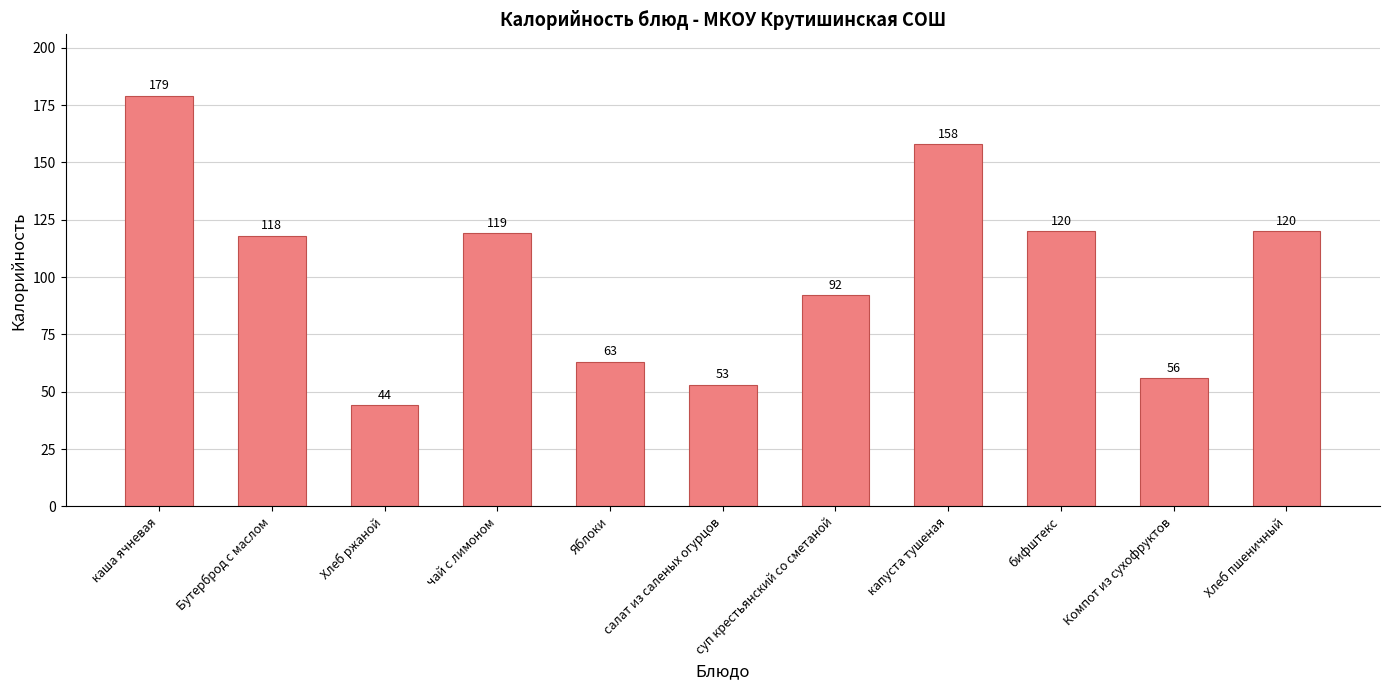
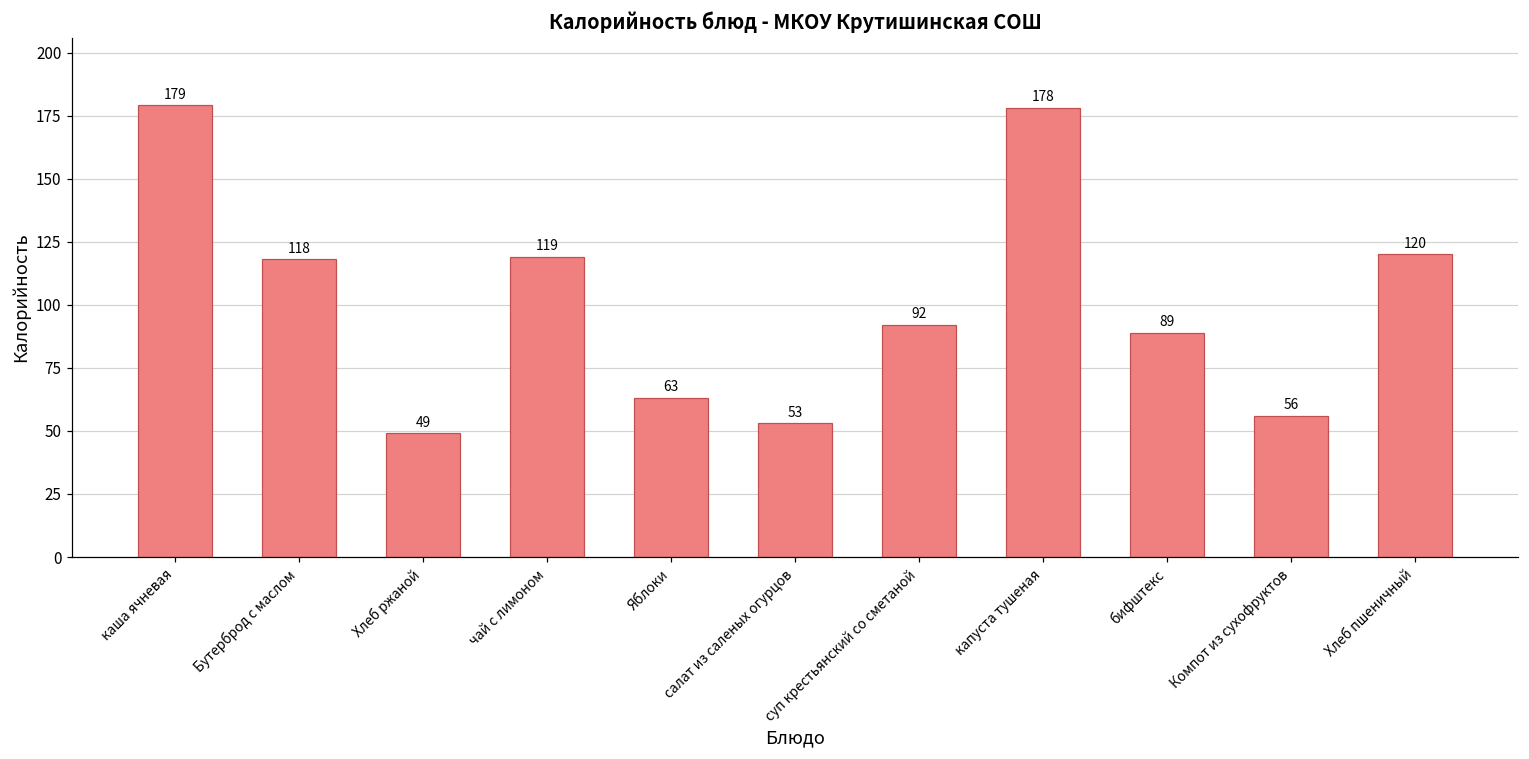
  {
    "каша ячневая": 179,
    "Бутерброд с маслом": 118,
-   "Хлеб ржаной": 44,
+   "Хлеб ржаной": 49,
    "чай с лимоном": 119,
    "Яблоки": 63,
    "салат из саленых огурцов": 53,
    "суп крестьянский со сметаной": 92,
-   "капуста тушеная": 158,
-   "бифштекс": 120,
+   "капуста тушеная": 178,
+   "бифштекс": 89,
    "Компот из сухофруктов": 56,
    "Хлеб пшеничный": 120
  }
